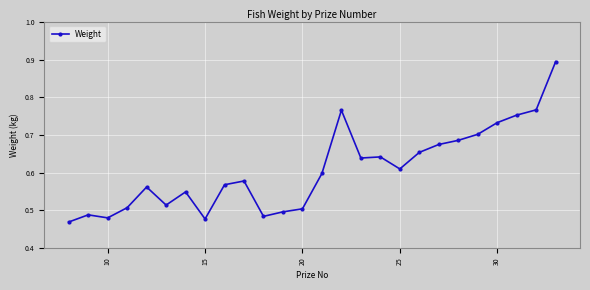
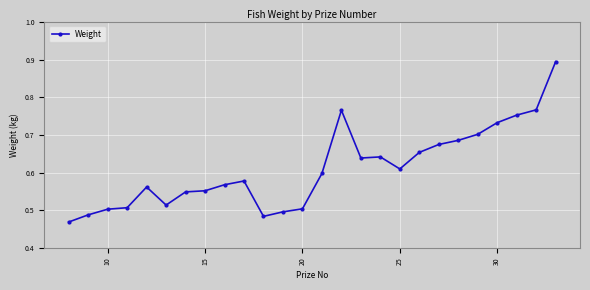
  {
-   "10": 0.48,
-   "15": 0.48,
+   "10": 0.50,
+   "15": 0.55,
    "20": 0.50,
    "25": 0.61,
    "30": 0.73
  }
